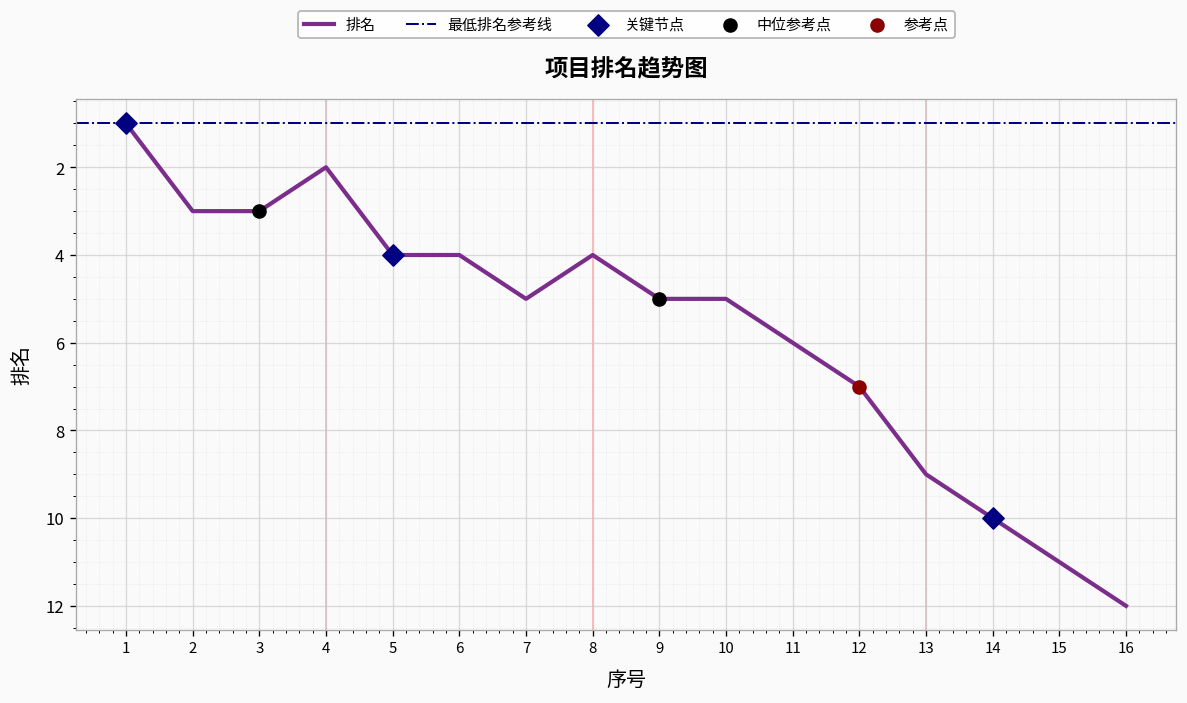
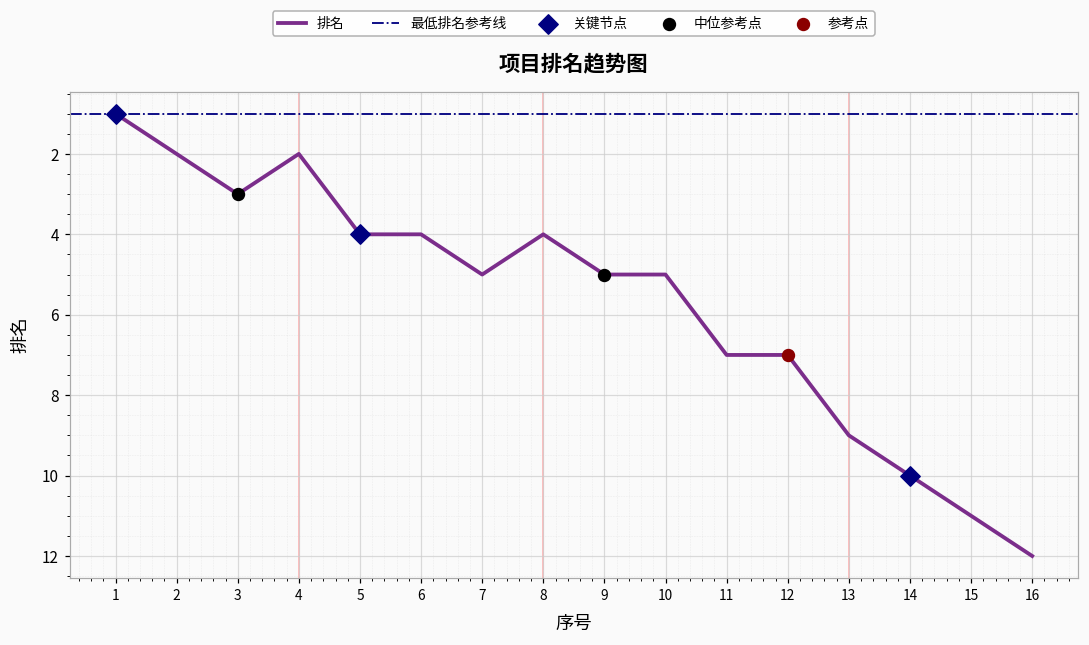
  {
    "排名": {
-     "2": 3,
+     "2": 2,
      "4": 2,
      "6": 4,
      "7": 5,
      "8": 4,
      "10": 5,
-     "11": 6,
+     "11": 7,
      "13": 9,
      "15": 11,
      "16": 12
    }
  }
